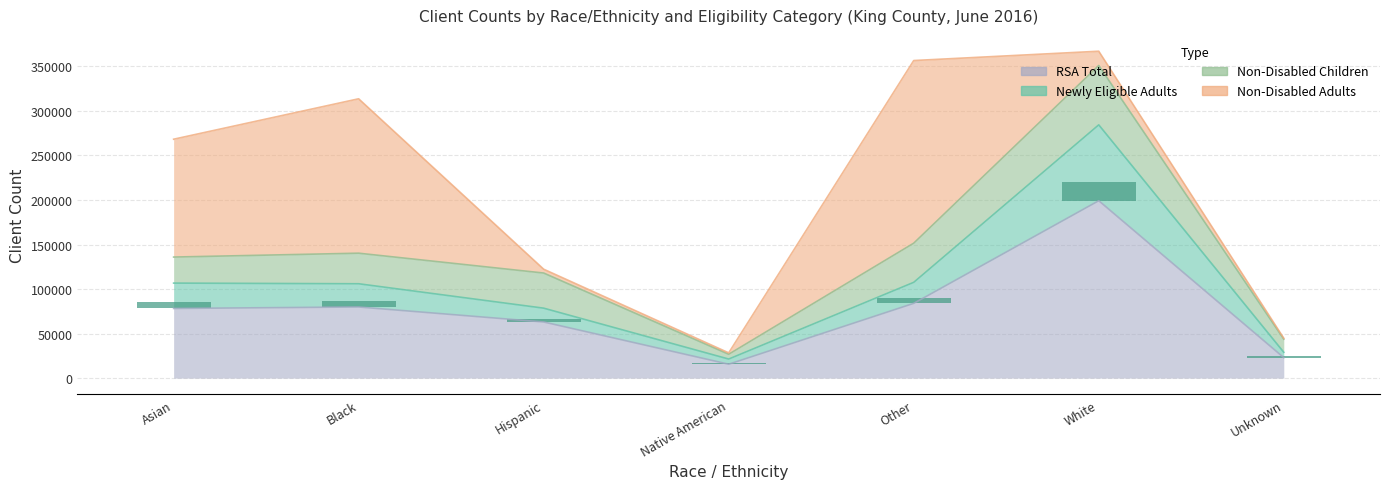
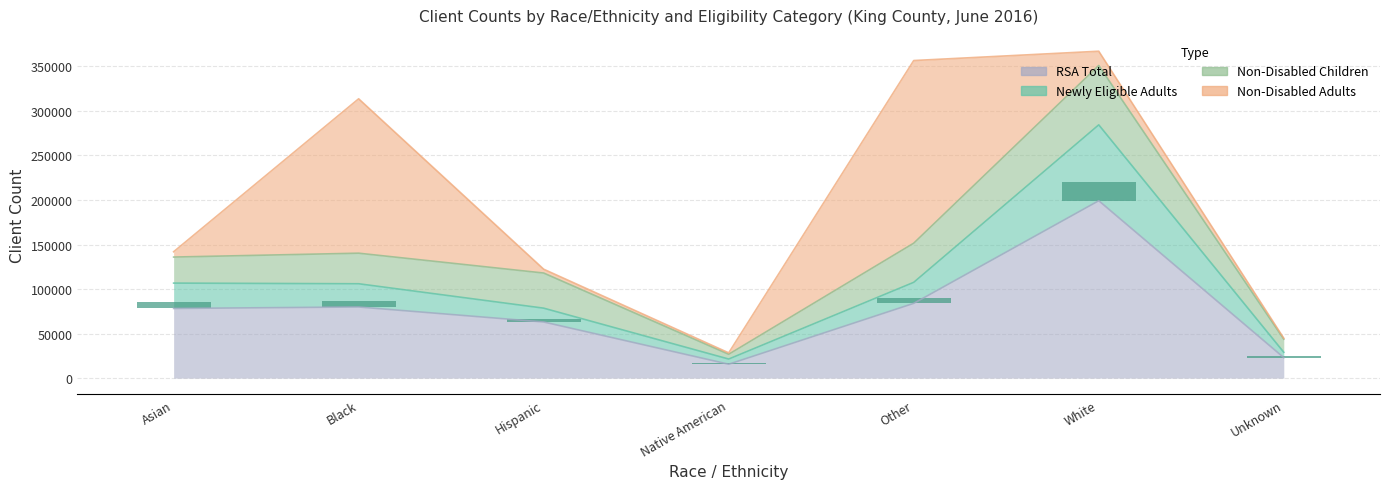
  {
    "Non-Disabled Adults": {
-     "Asian": 130000,
+     "Asian": 10000,
      "Black": 170000,
      "Hispanic": 0,
      "Other": 210000,
      "White": 20000
    }
  }
